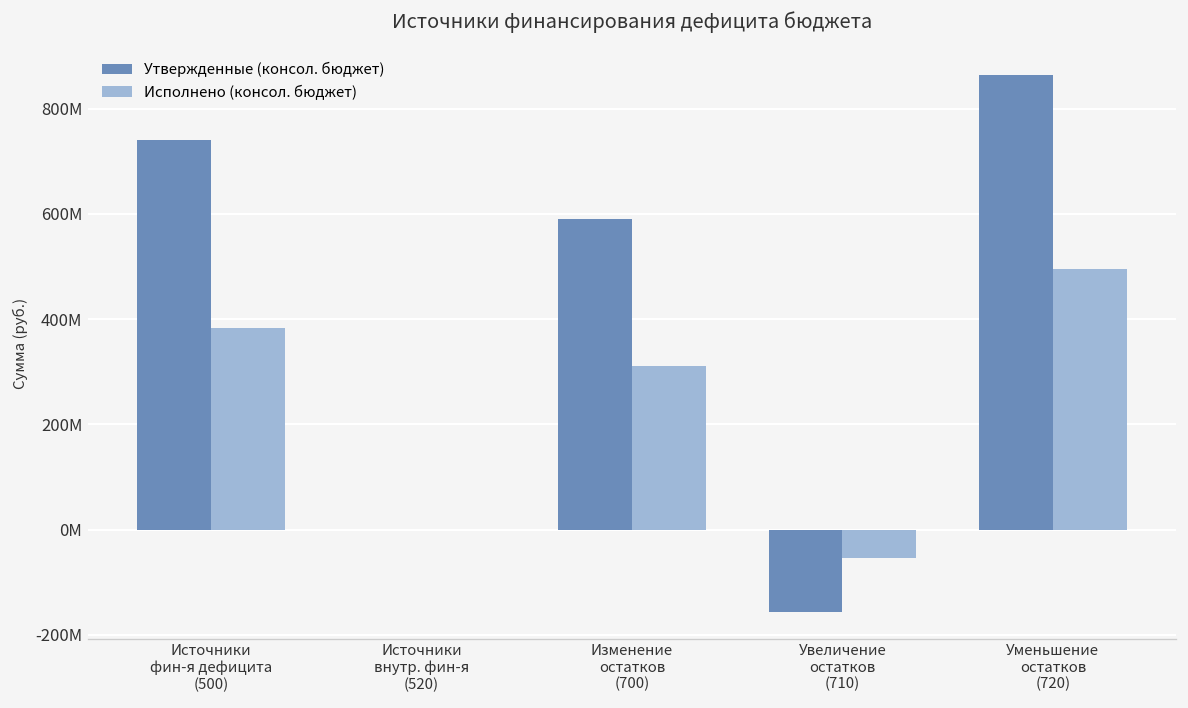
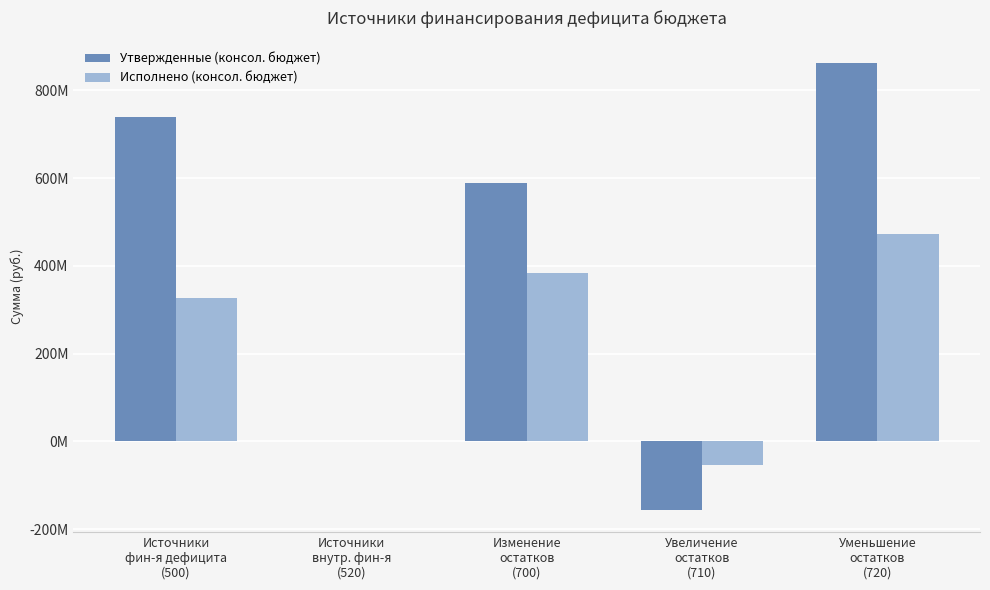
  {
    "Утвержденные (консол. бюджет)": {
      "Источники фин-я дефицита (500)": 740000000,
      "Источники внутр. фин-я (520)": 0,
      "Изменение остатков (700)": 590000000,
      "Увеличение остатков (710)": -160000000,
      "Уменьшение остатков (720)": 860000000
    },
    "Исполнено (консол. бюджет)": {
-     "Источники фин-я дефицита (500)": 380000000,
+     "Источники фин-я дефицита (500)": 330000000,
      "Источники внутр. фин-я (520)": 0,
-     "Изменение остатков (700)": 310000000,
+     "Изменение остатков (700)": 380000000,
      "Увеличение остатков (710)": -50000000,
-     "Уменьшение остатков (720)": 490000000
+     "Уменьшение остатков (720)": 470000000
    }
  }
